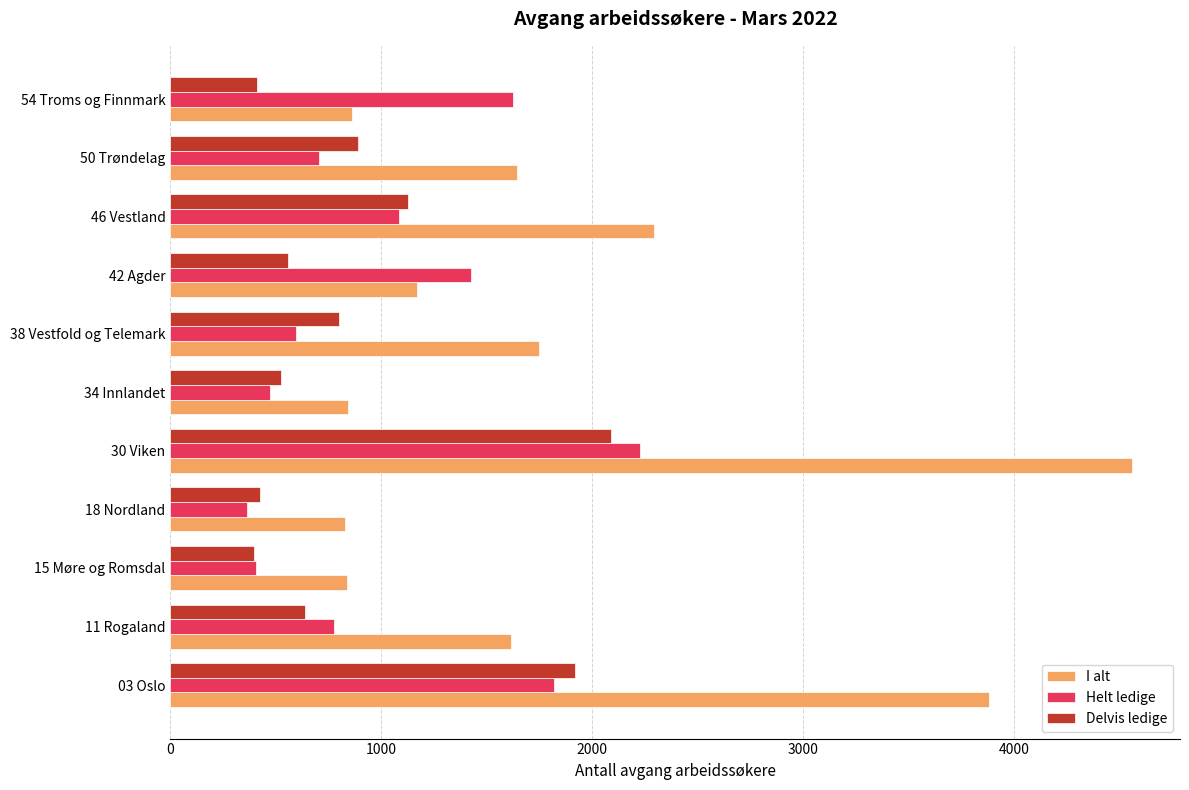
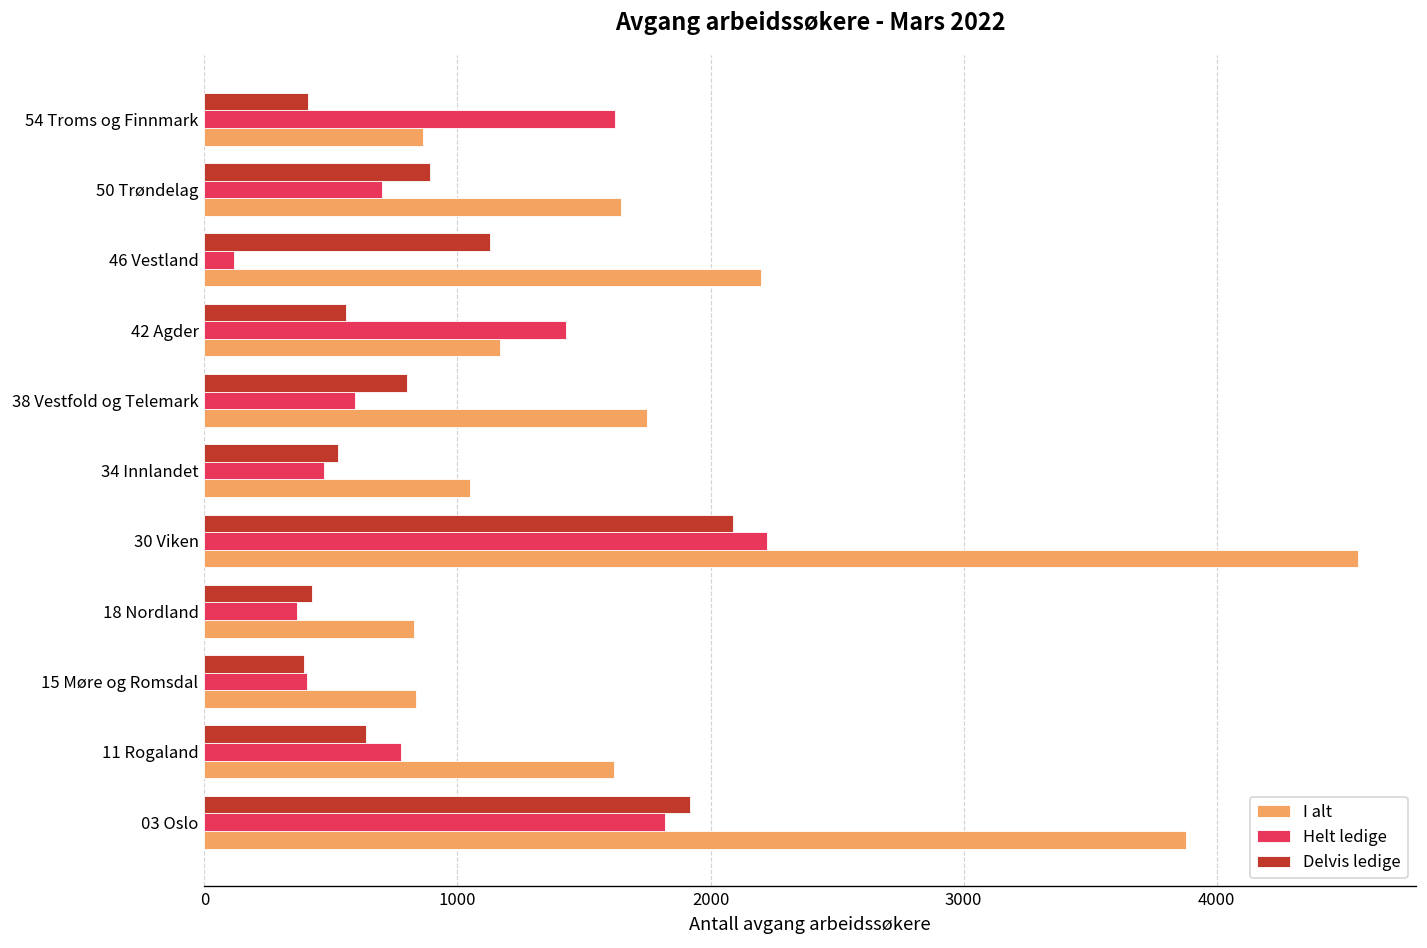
  {
    "I alt": {
      "54 Troms og Finnmark": 860,
      "50 Trøndelag": 1650,
-     "46 Vestland": 2290,
+     "46 Vestland": 2200,
      "42 Agder": 1170,
      "38 Vestfold og Telemark": 1750,
-     "34 Innlandet": 840,
+     "34 Innlandet": 1050,
      "30 Viken": 4560,
      "18 Nordland": 830,
      "15 Møre og Romsdal": 840,
      "11 Rogaland": 1620,
      "03 Oslo": 3880
    },
    "Helt ledige": {
      "54 Troms og Finnmark": 1620,
      "50 Trøndelag": 700,
-     "46 Vestland": 1090,
+     "46 Vestland": 120,
      "42 Agder": 1430,
      "38 Vestfold og Telemark": 600,
      "34 Innlandet": 470,
      "30 Viken": 2230,
      "18 Nordland": 370,
      "15 Møre og Romsdal": 400,
      "11 Rogaland": 780,
      "03 Oslo": 1820
    },
    "Delvis ledige": {
      "54 Troms og Finnmark": 410,
      "50 Trøndelag": 890,
      "46 Vestland": 1130,
      "42 Agder": 560,
      "38 Vestfold og Telemark": 800,
      "34 Innlandet": 530,
      "30 Viken": 2090,
      "18 Nordland": 430,
      "15 Møre og Romsdal": 400,
      "11 Rogaland": 640,
      "03 Oslo": 1920
    }
  }
